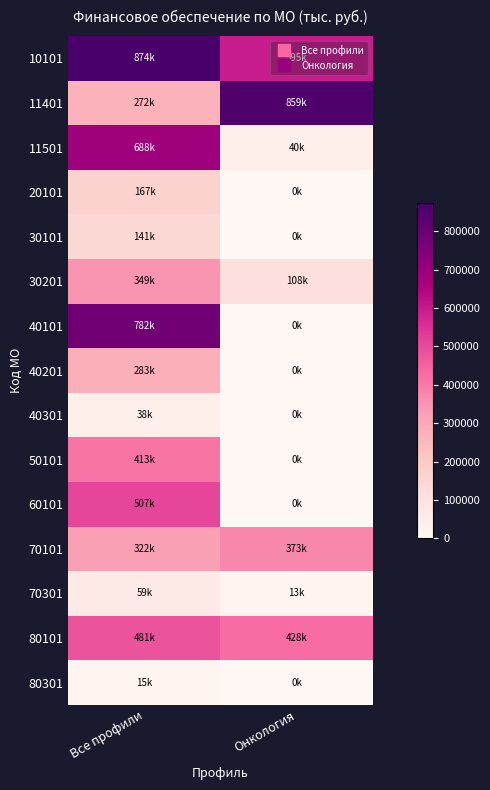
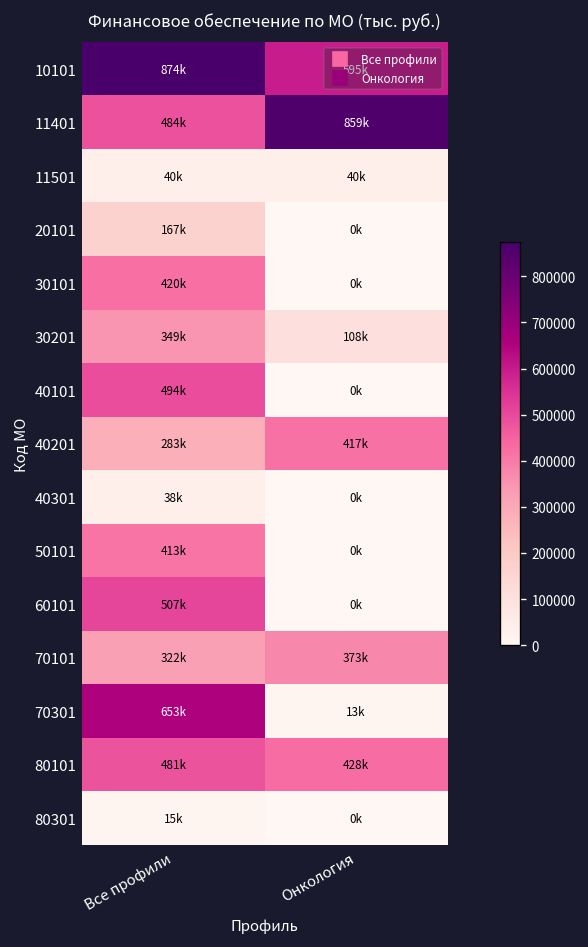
  {
    "10101": {
      "Все профили": "874k"
    },
    "11401": {
-     "Все профили": "272k",
+     "Все профили": "484k",
      "Онкология": "859k"
    },
    "11501": {
-     "Все профили": "688k",
+     "Все профили": "40k",
      "Онкология": "40k"
    },
    "20101": {
      "Все профили": "167k",
      "Онкология": "0k"
    },
    "30101": {
-     "Все профили": "141k",
+     "Все профили": "420k",
      "Онкология": "0k"
    },
    "30201": {
      "Все профили": "349k",
      "Онкология": "108k"
    },
    "40101": {
-     "Все профили": "782k",
+     "Все профили": "494k",
      "Онкология": "0k"
    },
    "40201": {
      "Все профили": "283k",
-     "Онкология": "0k"
+     "Онкология": "417k"
    },
    "40301": {
      "Все профили": "38k",
      "Онкология": "0k"
    },
    "50101": {
      "Все профили": "413k",
      "Онкология": "0k"
    },
    "60101": {
      "Все профили": "507k",
      "Онкология": "0k"
    },
    "70101": {
      "Все профили": "322k",
      "Онкология": "373k"
    },
    "70301": {
-     "Все профили": "59k",
+     "Все профили": "653k",
      "Онкология": "13k"
    },
    "80101": {
      "Все профили": "481k",
      "Онкология": "428k"
    },
    "80301": {
      "Все профили": "15k",
      "Онкология": "0k"
    }
  }
